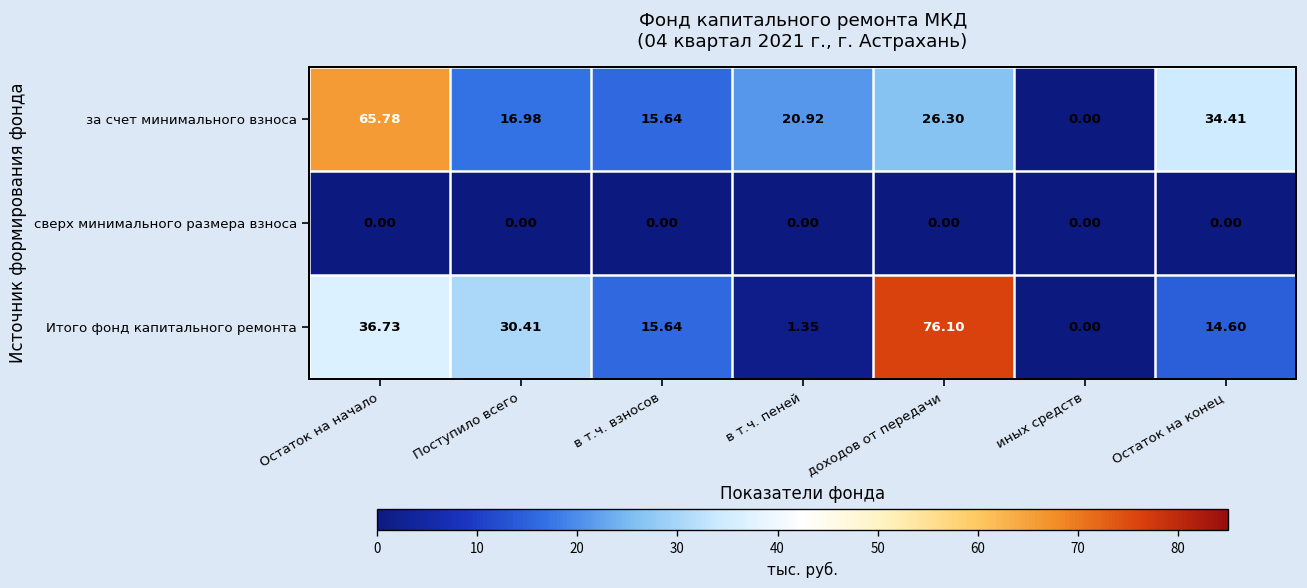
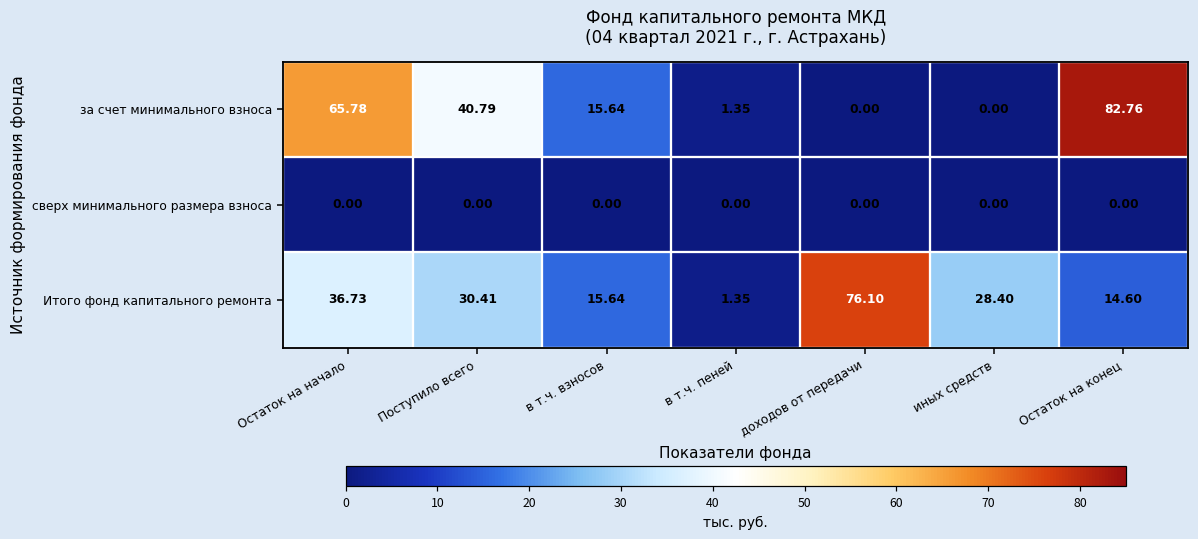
  {
    "за счет минимального взноса": {
      "Остаток на начало": 65.78,
-     "Поступило всего": 16.98,
+     "Поступило всего": 40.79,
      "в т.ч. взносов": 15.64,
-     "в т.ч. пеней": 20.92,
-     "доходов от передачи": 26.30,
+     "в т.ч. пеней": 1.35,
+     "доходов от передачи": 0.00,
      "иных средств": 0.00,
-     "Остаток на конец": 34.41
+     "Остаток на конец": 82.76
    },
    "сверх минимального размера взноса": {
      "Остаток на начало": 0.00,
      "Поступило всего": 0.00,
      "в т.ч. взносов": 0.00,
      "в т.ч. пеней": 0.00,
      "доходов от передачи": 0.00,
      "иных средств": 0.00,
      "Остаток на конец": 0.00
    },
    "Итого фонд капитального ремонта": {
      "Остаток на начало": 36.73,
      "Поступило всего": 30.41,
      "в т.ч. взносов": 15.64,
      "в т.ч. пеней": 1.35,
      "доходов от передачи": 76.10,
-     "иных средств": 0.00,
+     "иных средств": 28.40,
      "Остаток на конец": 14.60
    }
  }
